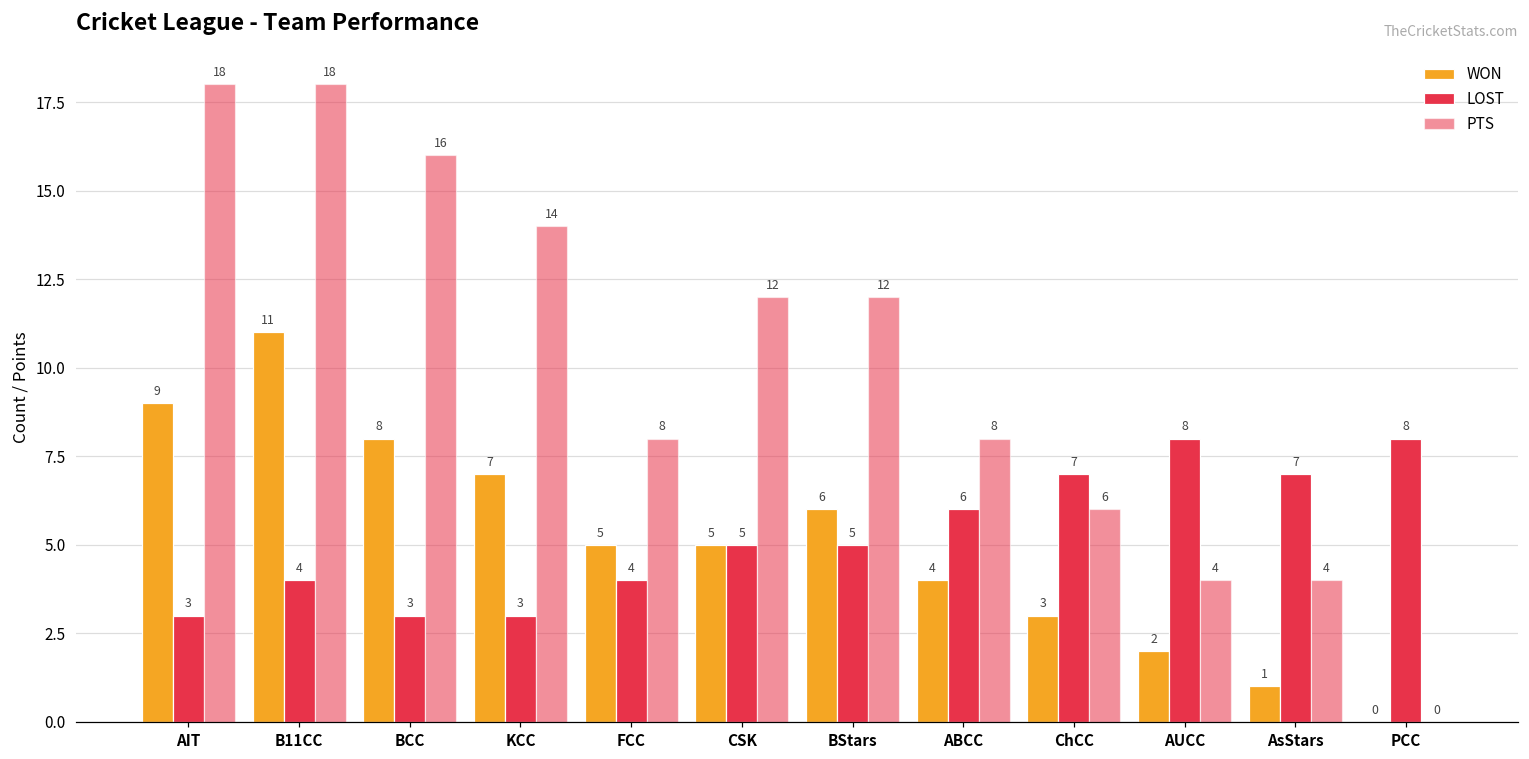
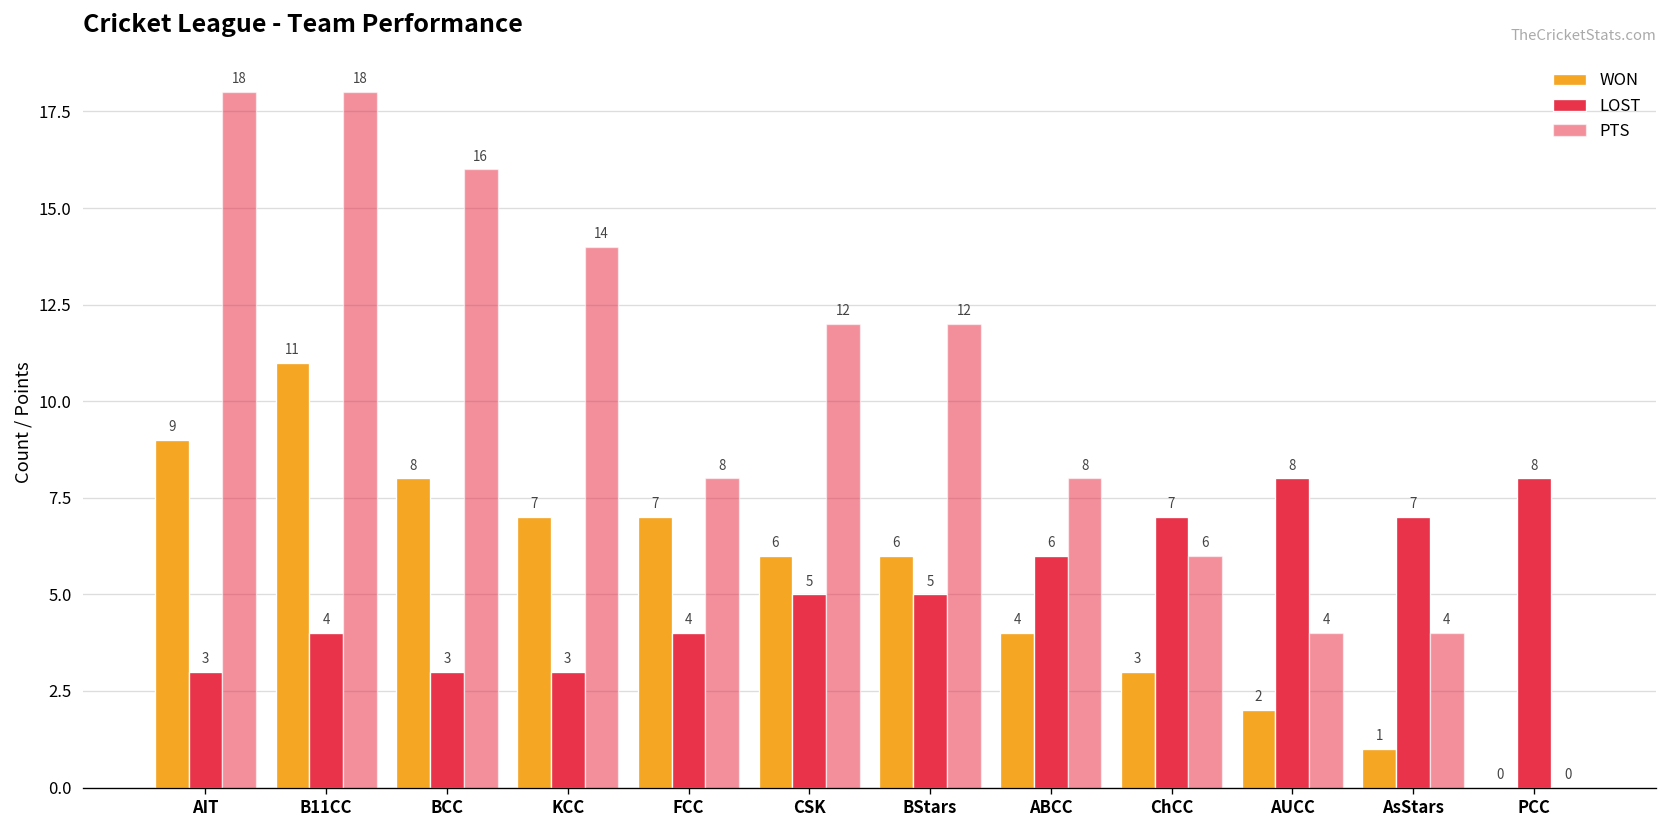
  {
    "WON": {
      "AIT": 9,
      "B11CC": 11,
      "BCC": 8,
      "KCC": 7,
-     "FCC": 5,
-     "CSK": 5,
+     "FCC": 7,
+     "CSK": 6,
      "BStars": 6,
      "ABCC": 4,
      "ChCC": 3,
      "AUCC": 2,
      "AsStars": 1,
      "PCC": 0
    }
  }
